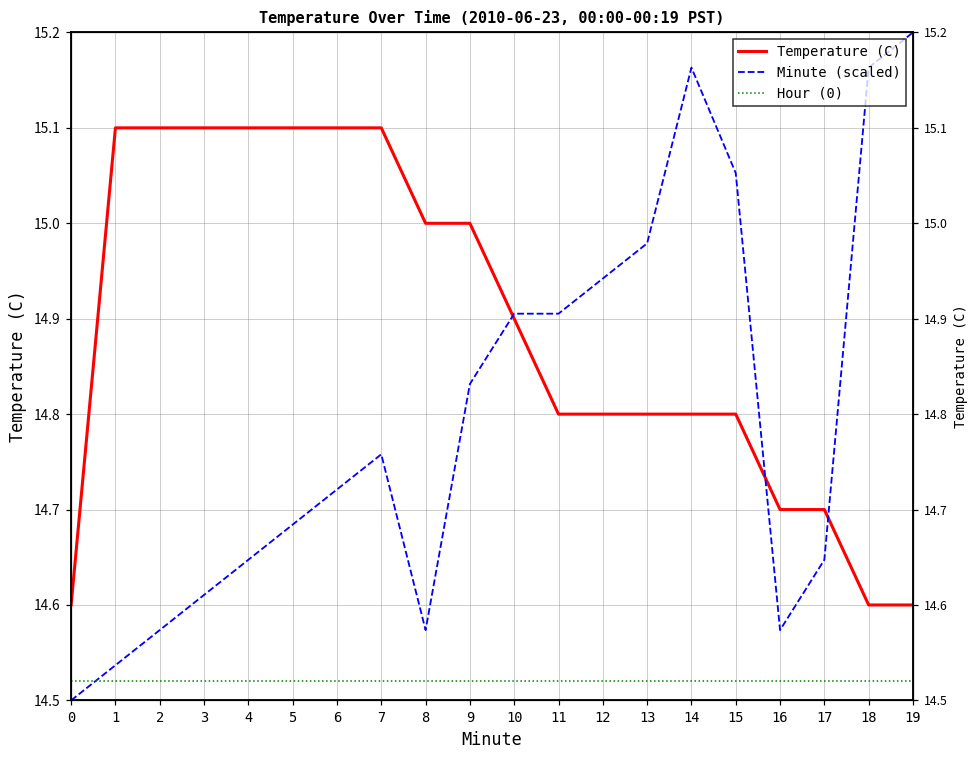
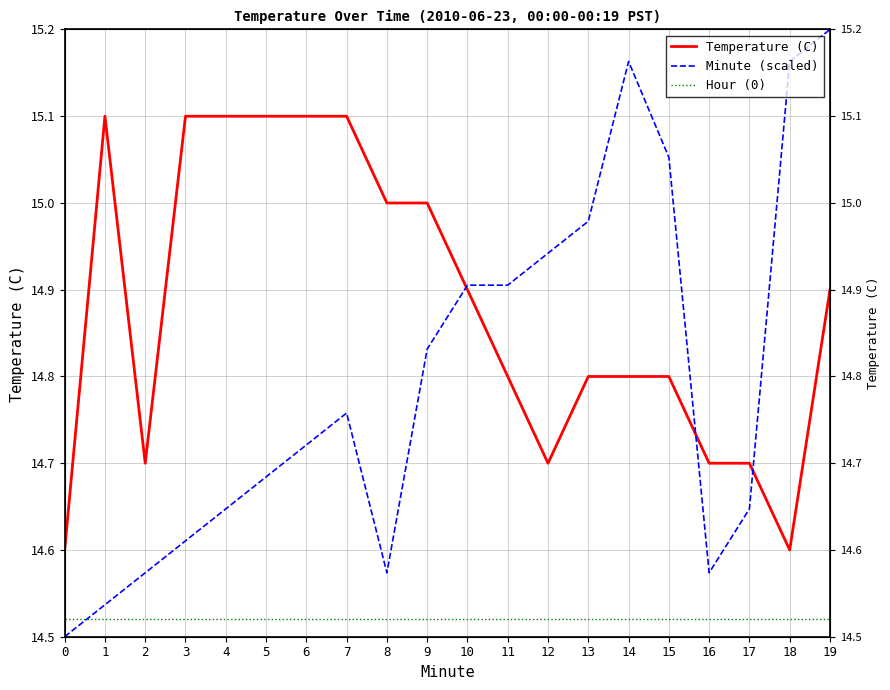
  {
    "Temperature (C)": {
      "0": 14.6,
      "1": 15.1,
-     "2": 15.1,
+     "2": 14.7,
      "3": 15.1,
      "4": 15.1,
      "5": 15.1,
      "6": 15.1,
      "7": 15.1,
      "8": 15.0,
      "9": 15.0,
      "10": 14.9,
      "11": 14.8,
-     "12": 14.8,
+     "12": 14.7,
      "13": 14.8,
      "14": 14.8,
      "15": 14.8,
      "16": 14.7,
      "17": 14.7,
      "18": 14.6,
-     "19": 14.6
+     "19": 14.9
    },
    "Minute (scaled)": {
      "0": 14.5,
      "1": 14.54,
      "2": 14.57,
      "3": 14.61,
      "4": 14.65,
      "5": 14.68,
      "6": 14.72,
      "7": 14.76,
      "8": 14.57,
      "9": 14.83,
      "10": 14.91,
      "11": 14.91,
      "12": 14.94,
      "13": 14.98,
      "14": 15.16,
      "15": 15.05,
      "16": 14.57,
      "17": 14.65,
      "19": 15.2
    },
    "Hour (0)": {
      "0": 14.52,
      "1": 14.52,
      "2": 14.52,
      "3": 14.52,
      "4": 14.52,
      "5": 14.52,
      "6": 14.52,
      "7": 14.52,
      "8": 14.52,
      "9": 14.52,
      "10": 14.52,
      "11": 14.52,
      "12": 14.52,
      "13": 14.52,
      "14": 14.52,
      "15": 14.52,
      "16": 14.52,
      "17": 14.52,
      "18": 14.52,
      "19": 14.52
    }
  }
